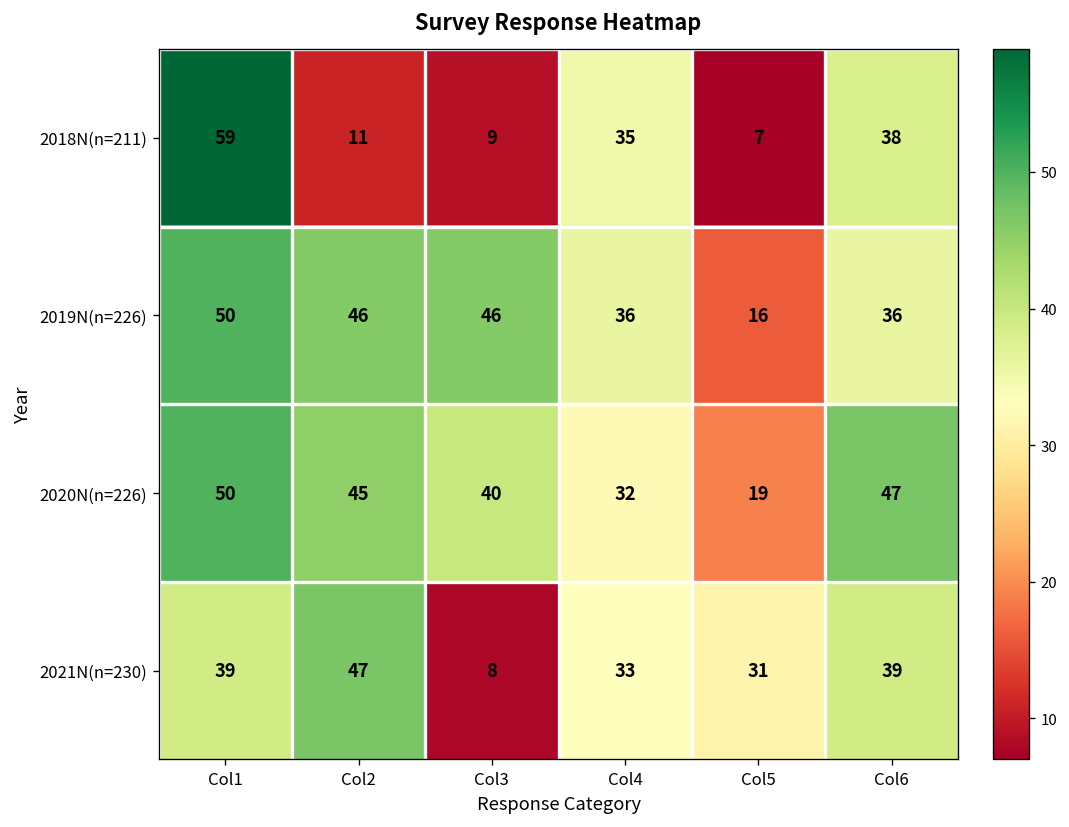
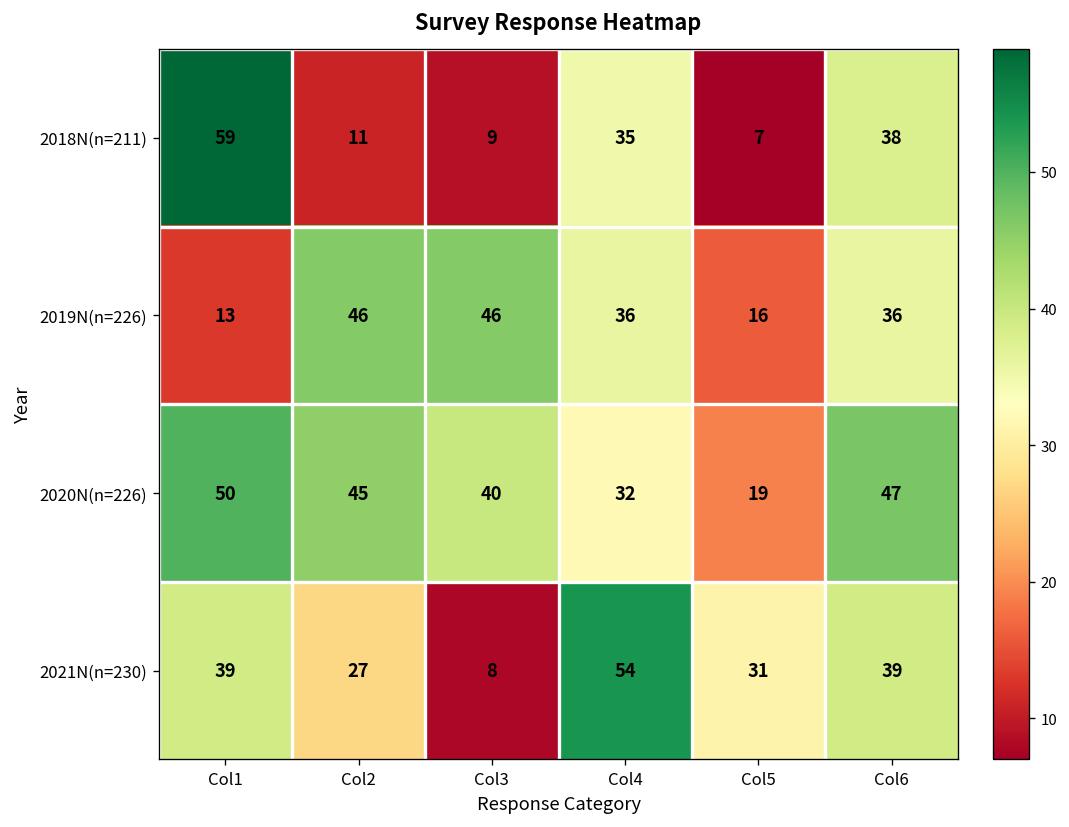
  {
    "2018N(n=211)": {
      "Col1": 59,
      "Col2": 11,
      "Col3": 9,
      "Col4": 35,
      "Col5": 7,
      "Col6": 38
    },
    "2019N(n=226)": {
-     "Col1": 50,
+     "Col1": 13,
      "Col2": 46,
      "Col3": 46,
      "Col4": 36,
      "Col5": 16,
      "Col6": 36
    },
    "2020N(n=226)": {
      "Col1": 50,
      "Col2": 45,
      "Col3": 40,
      "Col4": 32,
      "Col5": 19,
      "Col6": 47
    },
    "2021N(n=230)": {
      "Col1": 39,
-     "Col2": 47,
+     "Col2": 27,
      "Col3": 8,
-     "Col4": 33,
+     "Col4": 54,
      "Col5": 31,
      "Col6": 39
    }
  }
